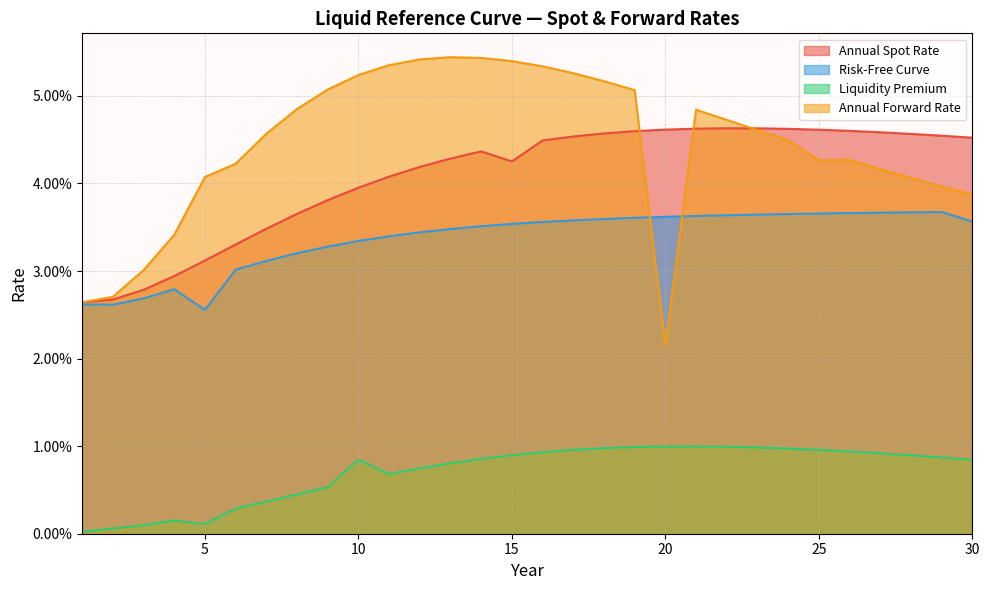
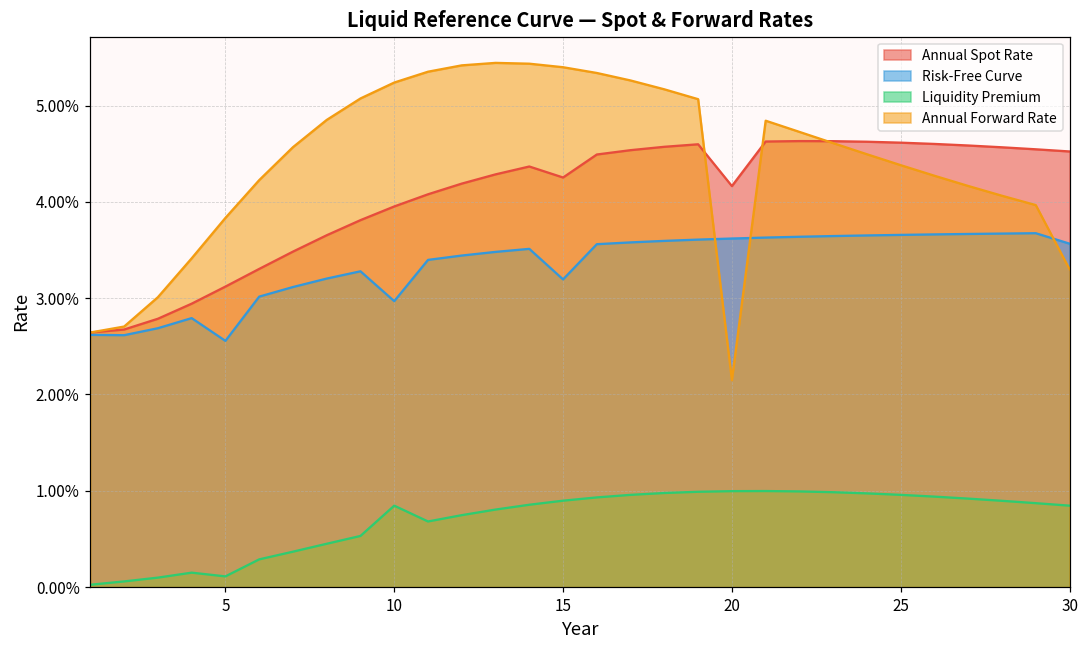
  {
    "Annual Spot Rate": {
      "5": "3.1%",
      "10": "4.0%",
      "15": "4.3%",
-     "20": "4.6%",
+     "20": "4.2%",
      "25": "4.6%",
      "30": "4.5%"
    },
    "Risk-Free Curve": {
      "5": "2.6%",
-     "10": "3.3%",
-     "15": "3.5%",
+     "10": "3.0%",
+     "15": "3.2%",
      "20": "3.6%",
      "25": "3.7%",
      "30": "3.6%"
    },
    "Liquidity Premium": {
      "5": "0.1%",
      "10": "0.8%",
      "15": "0.9%",
      "20": "1.0%",
      "25": "1.0%",
      "30": "0.8%"
    },
    "Annual Forward Rate": {
-     "5": "4.1%",
+     "5": "3.8%",
      "10": "5.2%",
      "15": "5.4%",
      "20": "2.1%",
-     "25": "4.3%",
-     "30": "3.9%"
+     "25": "4.4%",
+     "30": "3.3%"
    }
  }
